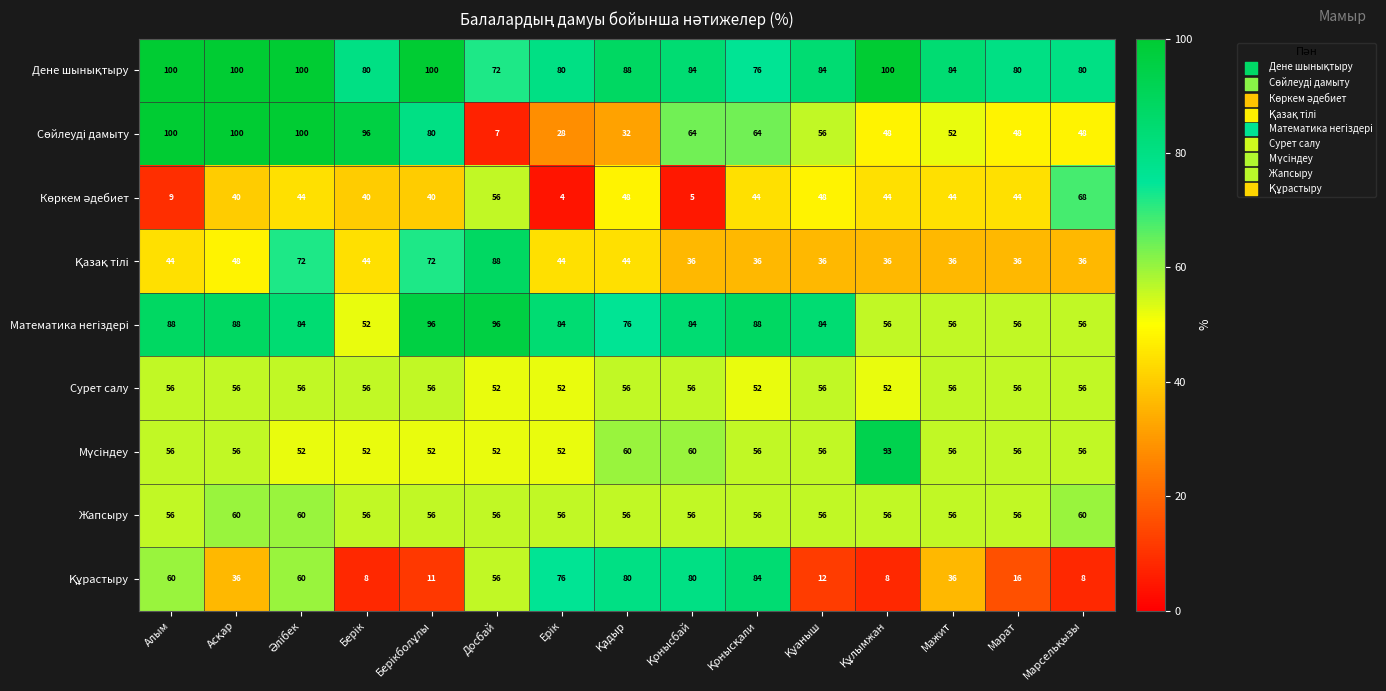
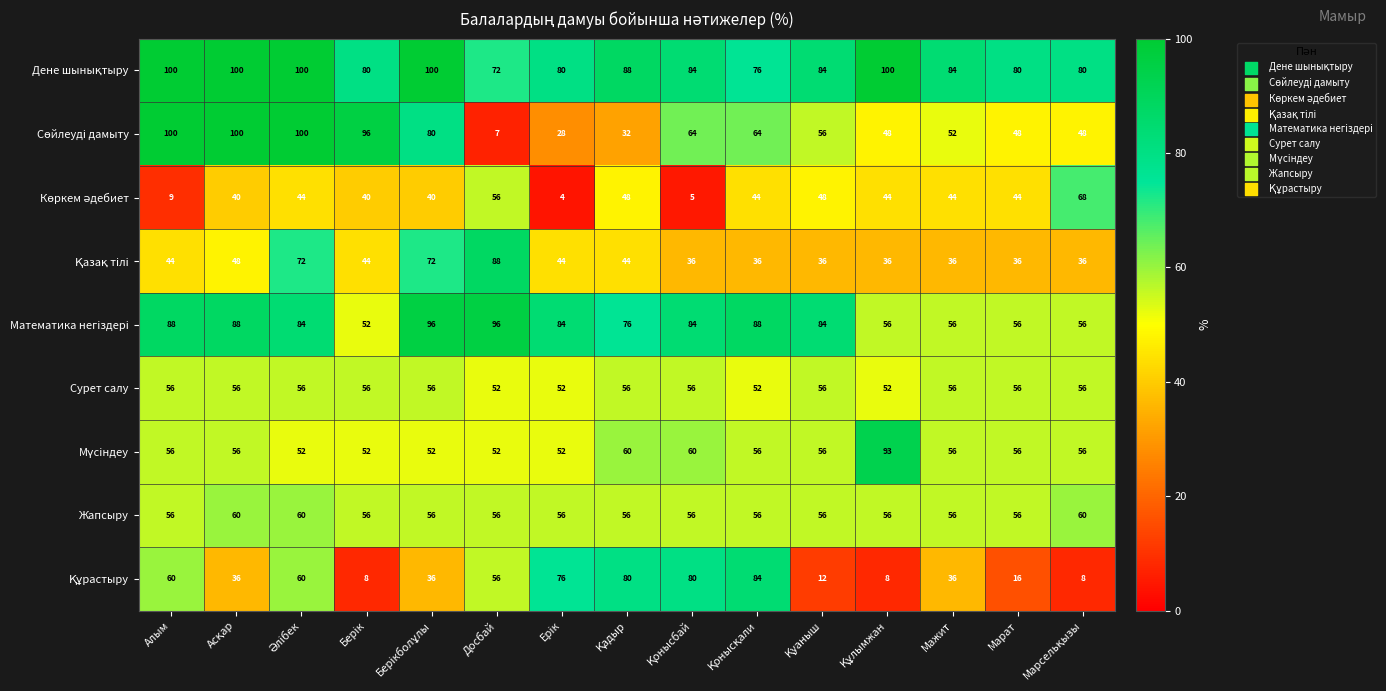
  {
    "Дене шынықтыру": {
      "Алым": 100,
      "Асқар": 100,
      "Әлібек": 100,
      "Берік": 80,
      "Берікболұлы": 100,
      "Досбай": 72,
      "Ерік": 80,
      "Қадыр": 88,
      "Қонысбай": 84,
      "Қонысқали": 76,
      "Қуаныш": 84,
      "Құлымжан": 100,
      "Мажит": 84,
      "Марат": 80,
      "Марсельқызы": 80
    },
    "Сөйлеуді дамыту": {
      "Алым": 100,
      "Асқар": 100,
      "Әлібек": 100,
      "Берік": 96,
      "Берікболұлы": 80,
      "Досбай": 7,
      "Ерік": 28,
      "Қадыр": 32,
      "Қонысбай": 64,
      "Қонысқали": 64,
      "Қуаныш": 56,
      "Құлымжан": 48,
      "Мажит": 52,
      "Марат": 48,
      "Марсельқызы": 48
    },
    "Көркем әдебиет": {
      "Алым": 9,
      "Асқар": 40,
      "Әлібек": 44,
      "Берік": 40,
      "Берікболұлы": 40,
      "Досбай": 56,
      "Ерік": 4,
      "Қадыр": 48,
      "Қонысбай": 5,
      "Қонысқали": 44,
      "Қуаныш": 48,
      "Құлымжан": 44,
      "Мажит": 44,
      "Марат": 44,
      "Марсельқызы": 68
    },
    "Қазақ тілі": {
      "Алым": 44,
      "Асқар": 48,
      "Әлібек": 72,
      "Берік": 44,
      "Берікболұлы": 72,
      "Досбай": 88,
      "Ерік": 44,
      "Қадыр": 44,
      "Қонысбай": 36,
      "Қонысқали": 36,
      "Қуаныш": 36,
      "Құлымжан": 36,
      "Мажит": 36,
      "Марат": 36,
      "Марсельқызы": 36
    },
    "Математика негіздері": {
      "Алым": 88,
      "Асқар": 88,
      "Әлібек": 84,
      "Берік": 52,
      "Берікболұлы": 96,
      "Досбай": 96,
      "Ерік": 84,
      "Қадыр": 76,
      "Қонысбай": 84,
      "Қонысқали": 88,
      "Қуаныш": 84,
      "Құлымжан": 56,
      "Мажит": 56,
      "Марат": 56,
      "Марсельқызы": 56
    },
    "Сурет салу": {
      "Алым": 56,
      "Асқар": 56,
      "Әлібек": 56,
      "Берік": 56,
      "Берікболұлы": 56,
      "Досбай": 52,
      "Ерік": 52,
      "Қадыр": 56,
      "Қонысбай": 56,
      "Қонысқали": 52,
      "Қуаныш": 56,
      "Құлымжан": 52,
      "Мажит": 56,
      "Марат": 56,
      "Марсельқызы": 56
    },
    "Мүсіндеу": {
      "Алым": 56,
      "Асқар": 56,
      "Әлібек": 52,
      "Берік": 52,
      "Берікболұлы": 52,
      "Досбай": 52,
      "Ерік": 52,
      "Қадыр": 60,
      "Қонысбай": 60,
      "Қонысқали": 56,
      "Қуаныш": 56,
      "Құлымжан": 93,
      "Мажит": 56,
      "Марат": 56,
      "Марсельқызы": 56
    },
    "Жапсыру": {
      "Алым": 56,
      "Асқар": 60,
      "Әлібек": 60,
      "Берік": 56,
      "Берікболұлы": 56,
      "Досбай": 56,
      "Ерік": 56,
      "Қадыр": 56,
      "Қонысбай": 56,
      "Қонысқали": 56,
      "Қуаныш": 56,
      "Құлымжан": 56,
      "Мажит": 56,
      "Марат": 56,
      "Марсельқызы": 60
    },
    "Құрастыру": {
      "Алым": 60,
      "Асқар": 36,
      "Әлібек": 60,
      "Берік": 8,
-     "Берікболұлы": 11,
+     "Берікболұлы": 36,
      "Досбай": 56,
      "Ерік": 76,
      "Қадыр": 80,
      "Қонысбай": 80,
      "Қонысқали": 84,
      "Қуаныш": 12,
      "Құлымжан": 8,
      "Мажит": 36,
      "Марат": 16,
      "Марсельқызы": 8
    }
  }
